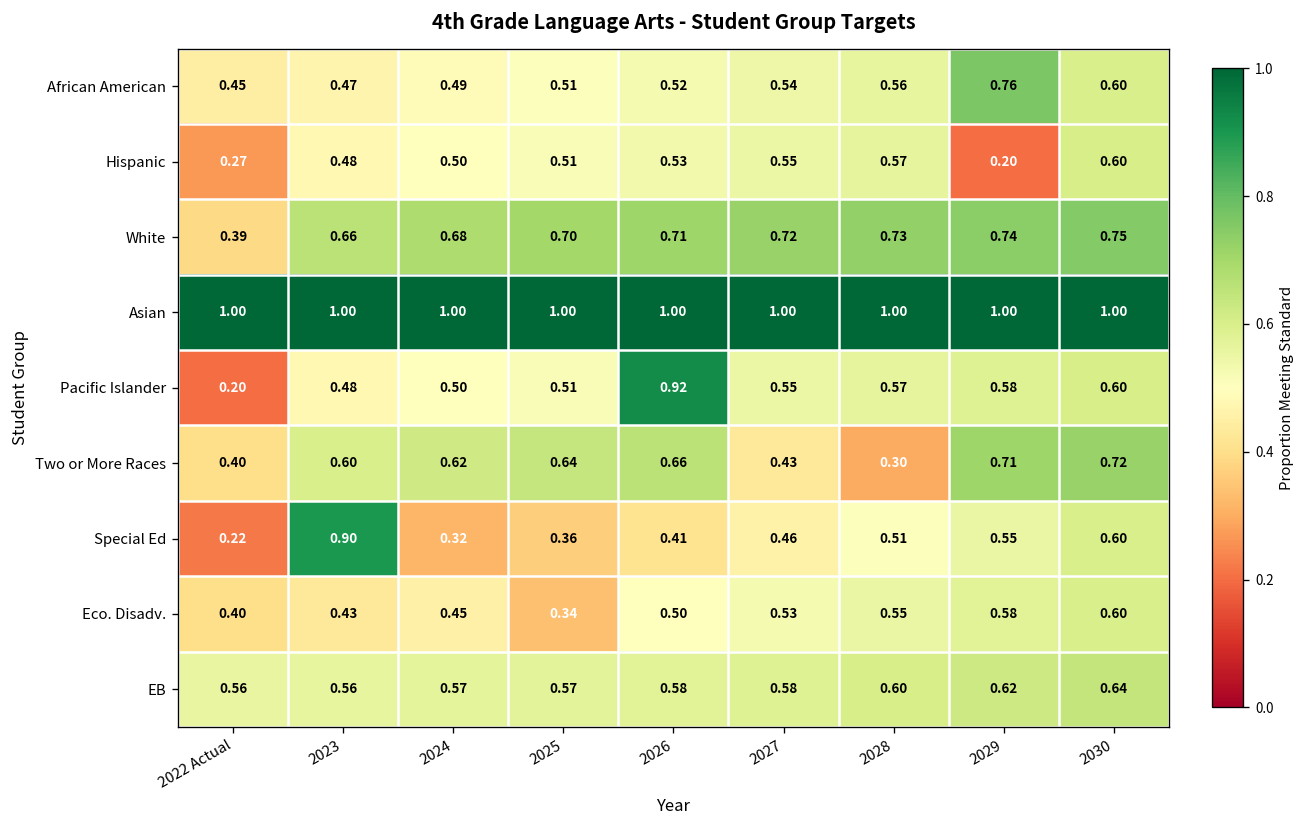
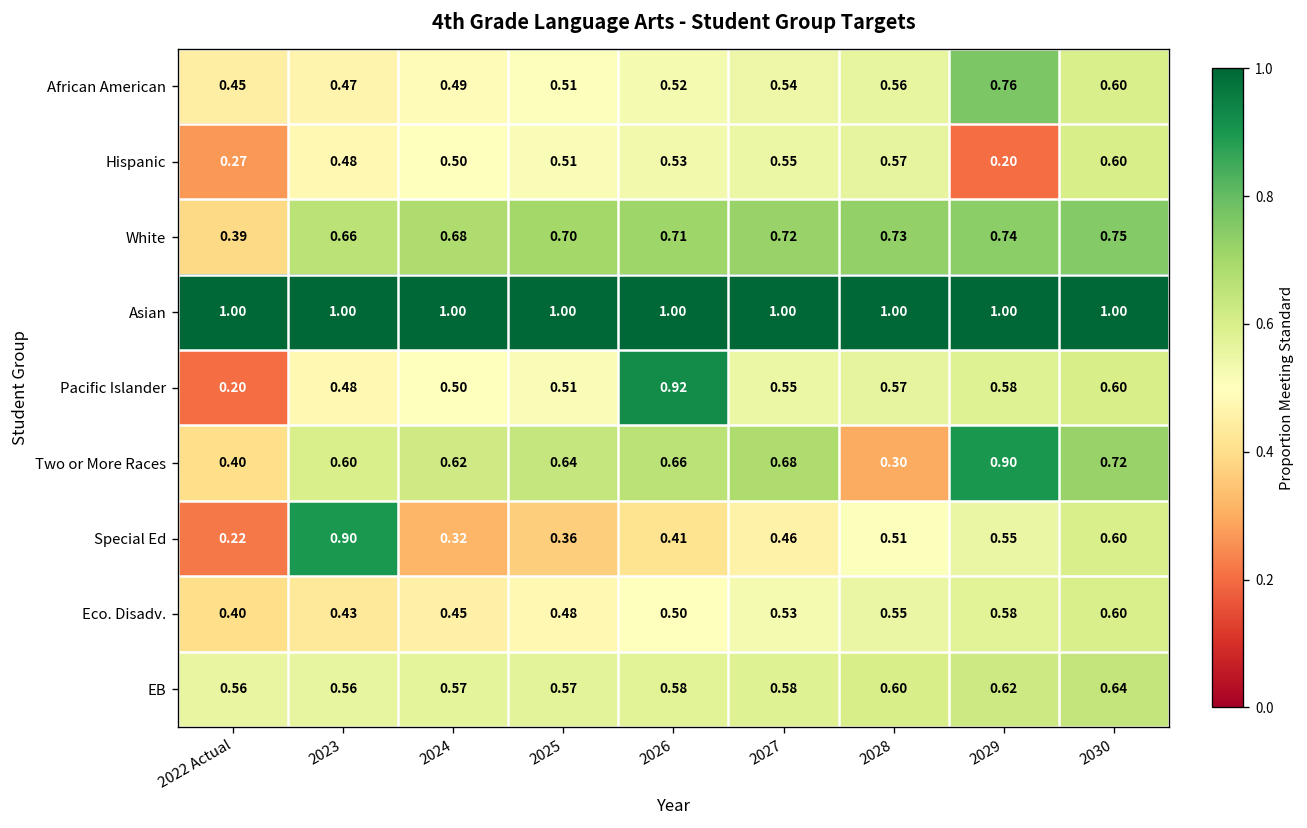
  {
    "African American": {
      "2022 Actual": 0.45,
      "2023": 0.47,
      "2024": 0.49,
      "2025": 0.51,
      "2026": 0.52,
      "2027": 0.54,
      "2028": 0.56,
      "2029": 0.76,
      "2030": 0.60
    },
    "Hispanic": {
      "2022 Actual": 0.27,
      "2023": 0.48,
      "2024": 0.50,
      "2025": 0.51,
      "2026": 0.53,
      "2027": 0.55,
      "2028": 0.57,
      "2029": 0.20,
      "2030": 0.60
    },
    "White": {
      "2022 Actual": 0.39,
      "2023": 0.66,
      "2024": 0.68,
      "2025": 0.70,
      "2026": 0.71,
      "2027": 0.72,
      "2028": 0.73,
      "2029": 0.74,
      "2030": 0.75
    },
    "Asian": {
      "2022 Actual": 1.00,
      "2023": 1.00,
      "2024": 1.00,
      "2025": 1.00,
      "2026": 1.00,
      "2027": 1.00,
      "2028": 1.00,
      "2029": 1.00,
      "2030": 1.00
    },
    "Pacific Islander": {
      "2022 Actual": 0.20,
      "2023": 0.48,
      "2024": 0.50,
      "2025": 0.51,
      "2026": 0.92,
      "2027": 0.55,
      "2028": 0.57,
      "2029": 0.58,
      "2030": 0.60
    },
    "Two or More Races": {
      "2022 Actual": 0.40,
      "2023": 0.60,
      "2024": 0.62,
      "2025": 0.64,
      "2026": 0.66,
-     "2027": 0.43,
+     "2027": 0.68,
      "2028": 0.30,
-     "2029": 0.71,
+     "2029": 0.90,
      "2030": 0.72
    },
    "Special Ed": {
      "2022 Actual": 0.22,
      "2023": 0.90,
      "2024": 0.32,
      "2025": 0.36,
      "2026": 0.41,
      "2027": 0.46,
      "2028": 0.51,
      "2029": 0.55,
      "2030": 0.60
    },
    "Eco. Disadv.": {
      "2022 Actual": 0.40,
      "2023": 0.43,
      "2024": 0.45,
-     "2025": 0.34,
+     "2025": 0.48,
      "2026": 0.50,
      "2027": 0.53,
      "2028": 0.55,
      "2029": 0.58,
      "2030": 0.60
    },
    "EB": {
      "2022 Actual": 0.56,
      "2023": 0.56,
      "2024": 0.57,
      "2025": 0.57,
      "2026": 0.58,
      "2027": 0.58,
      "2028": 0.60,
      "2029": 0.62,
      "2030": 0.64
    }
  }
